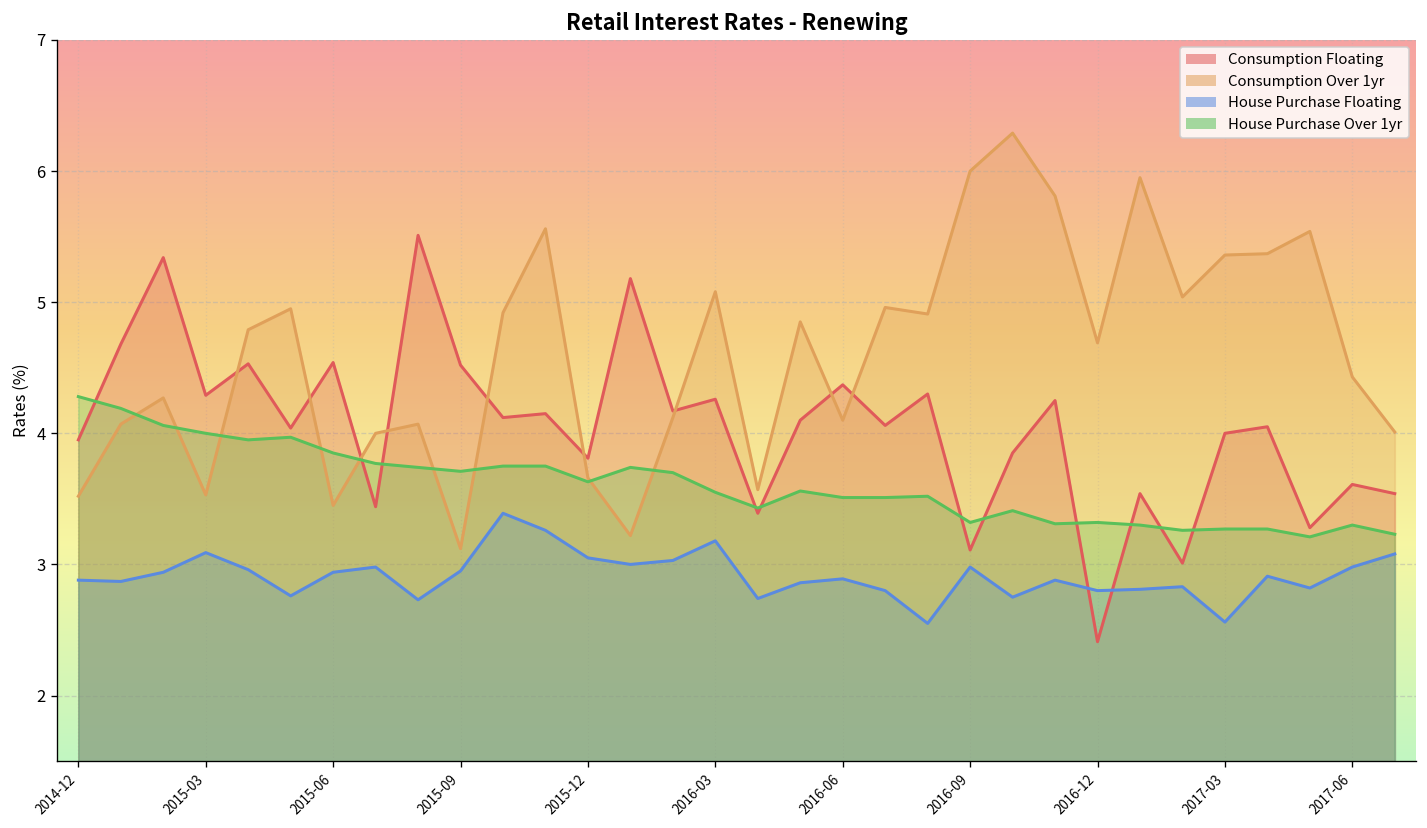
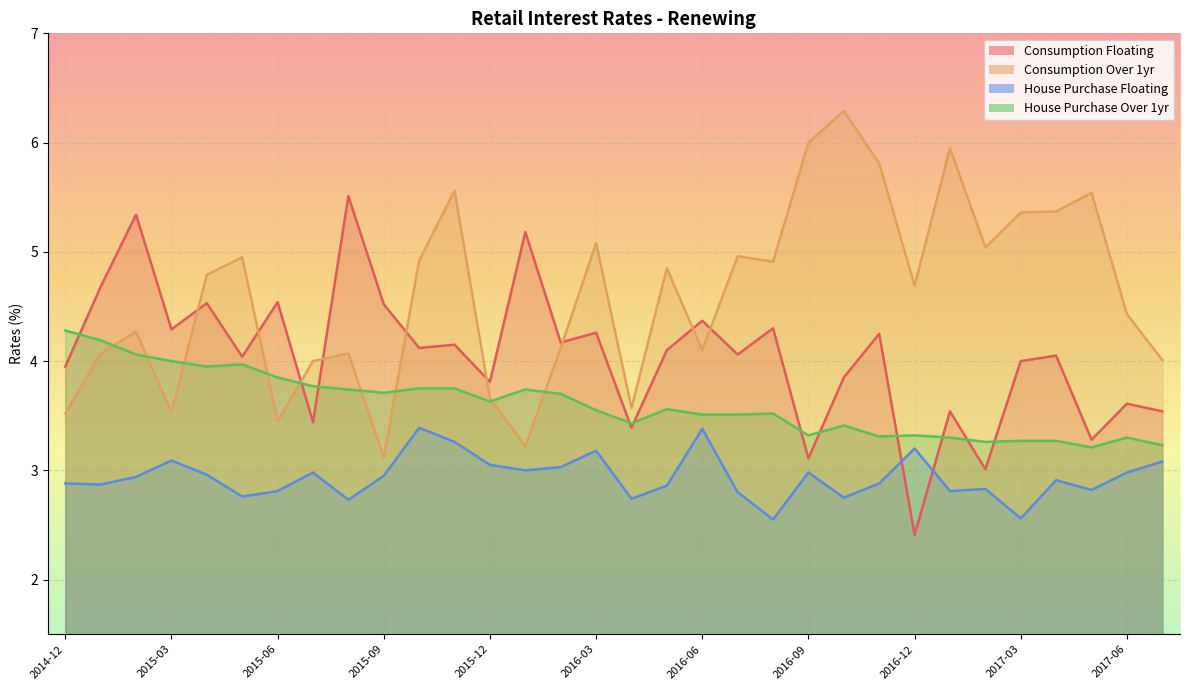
  {
    "House Purchase Floating": {
      "2014-12": 2.88,
      "2015-03": 3.09,
-     "2015-06": 2.94,
+     "2015-06": 2.81,
      "2015-09": 2.95,
      "2015-12": 3.05,
      "2016-03": 3.18,
-     "2016-06": 2.89,
+     "2016-06": 3.38,
      "2016-09": 2.98,
-     "2016-12": 2.8,
+     "2016-12": 3.2,
      "2017-03": 2.56,
      "2017-06": 2.98
    }
  }
